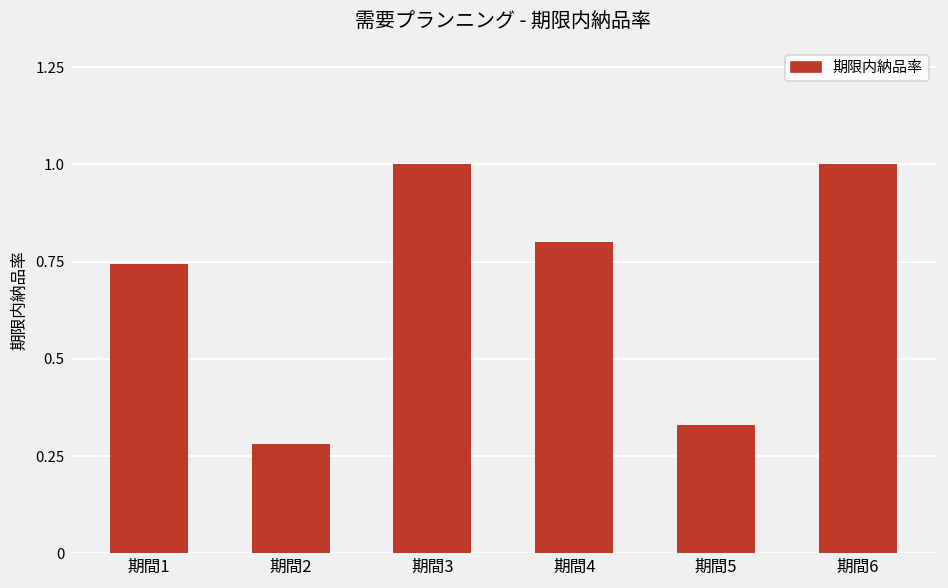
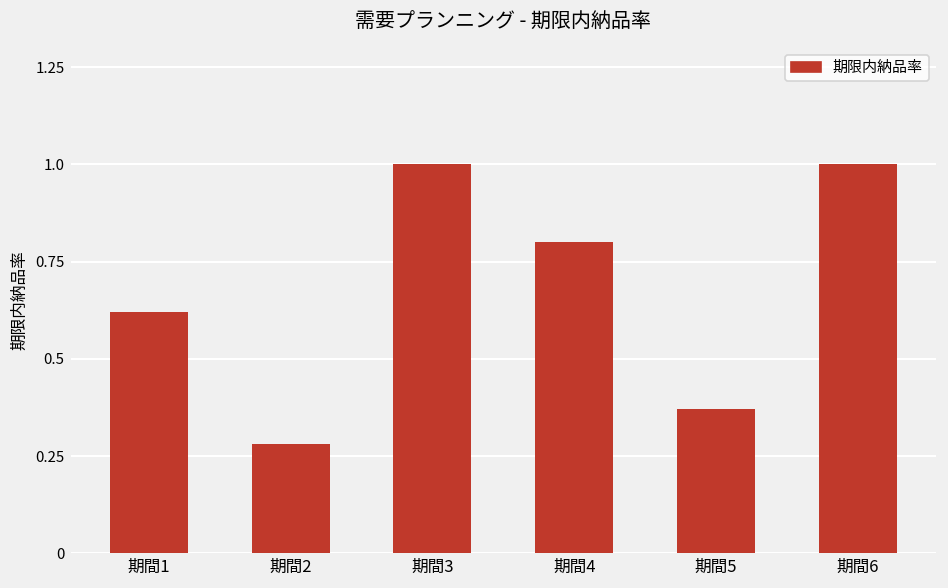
  {
-   "期間1": 0.74,
+   "期間1": 0.62,
    "期間2": 0.28,
    "期間3": 1.00,
    "期間4": 0.80,
-   "期間5": 0.33,
+   "期間5": 0.37,
    "期間6": 1.00
  }
